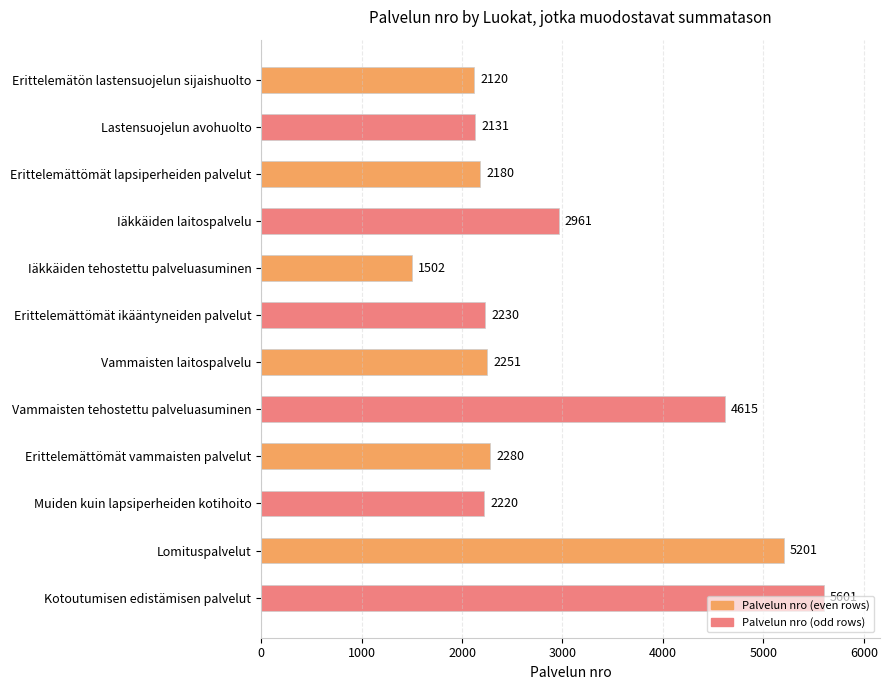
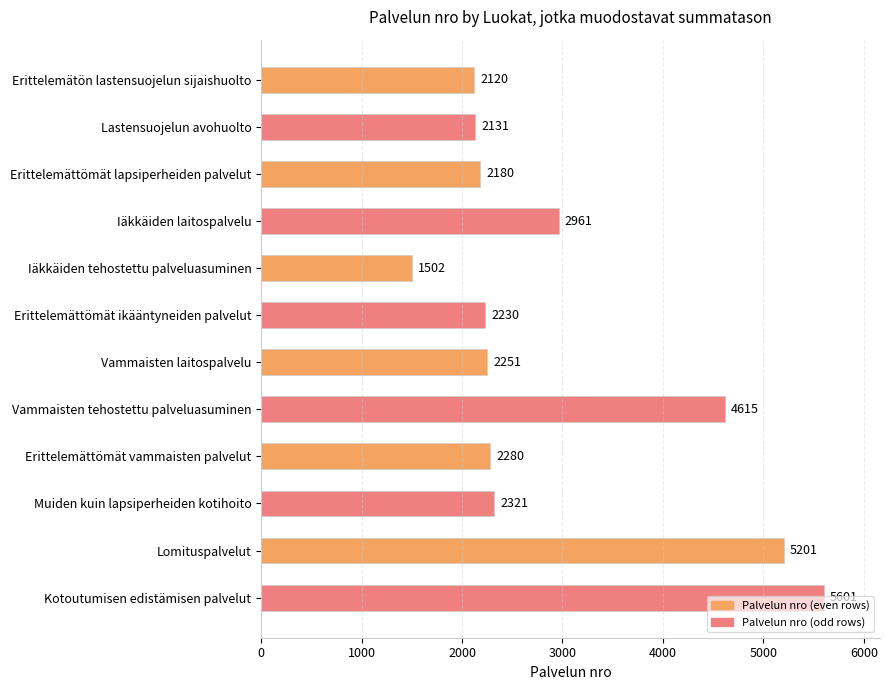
  {
    "Erittelemätön lastensuojelun sijaishuolto": 2120,
    "Lastensuojelun avohuolto": 2131,
    "Erittelemättömät lapsiperheiden palvelut": 2180,
    "Iäkkäiden laitospalvelu": 2961,
    "Iäkkäiden tehostettu palveluasuminen": 1502,
    "Erittelemättömät ikääntyneiden palvelut": 2230,
    "Vammaisten laitospalvelu": 2251,
    "Vammaisten tehostettu palveluasuminen": 4615,
    "Erittelemättömät vammaisten palvelut": 2280,
-   "Muiden kuin lapsiperheiden kotihoito": 2220,
+   "Muiden kuin lapsiperheiden kotihoito": 2321,
    "Lomituspalvelut": 5201
  }
